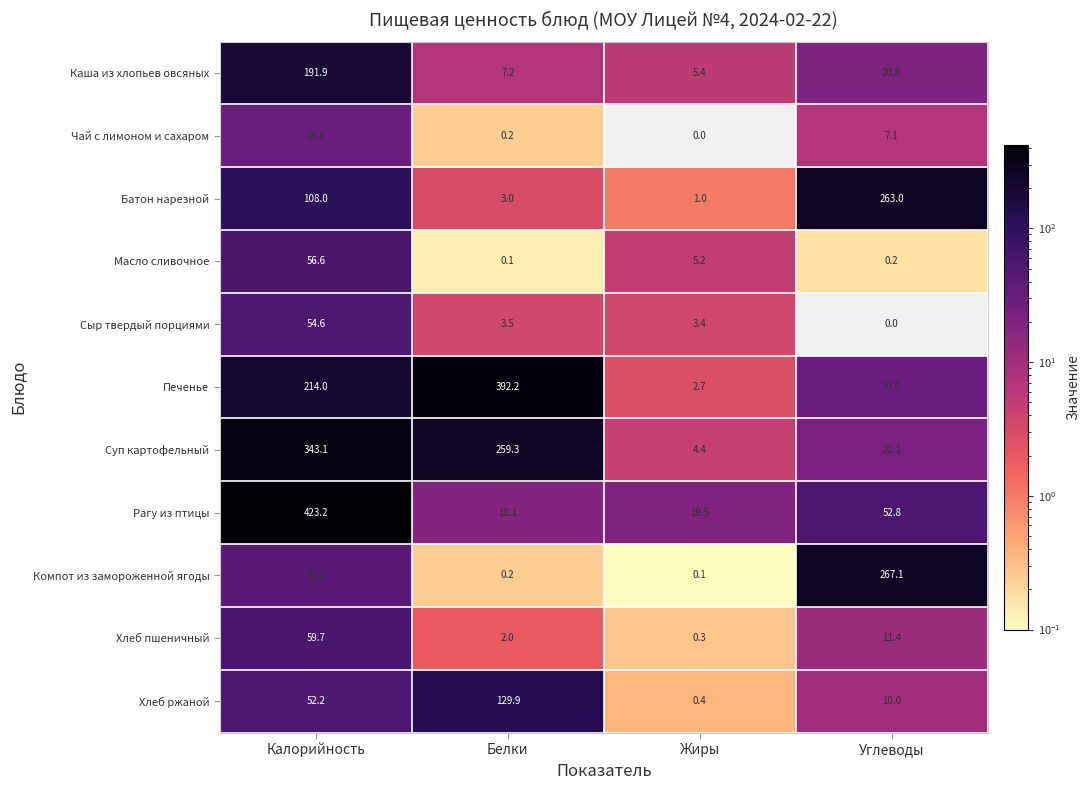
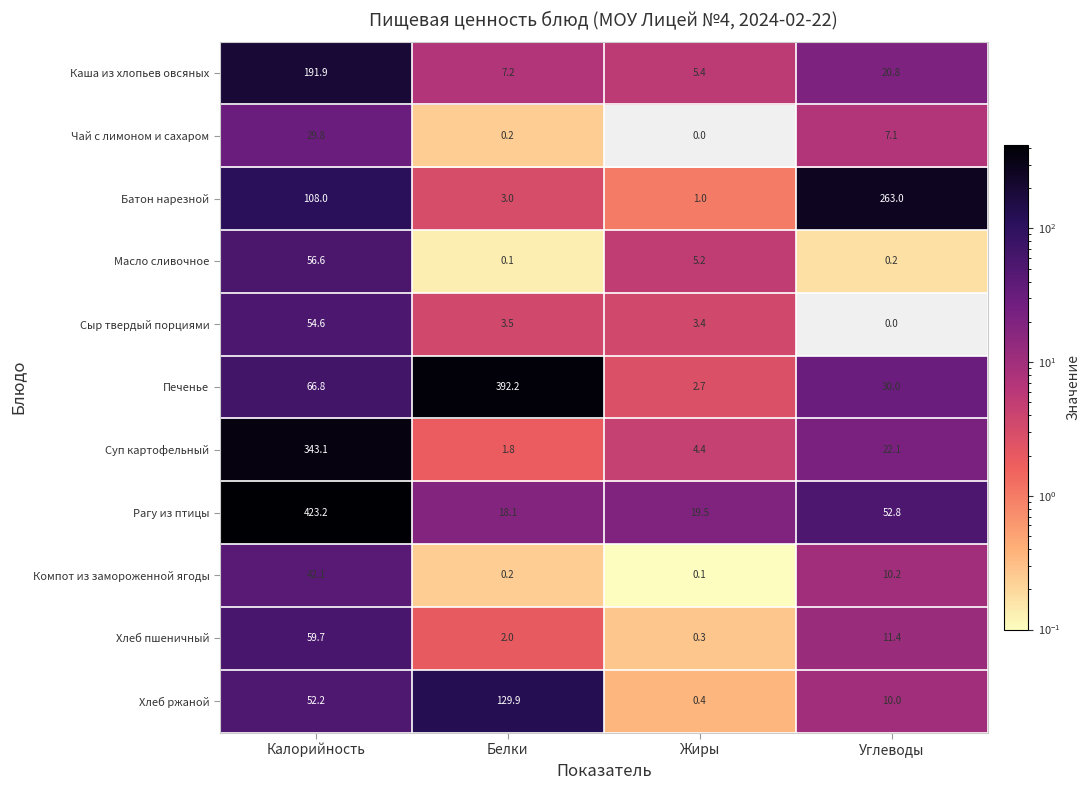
  {
    "Каша из хлопьев овсяных": {
      "Калорийность": 191.9,
      "Белки": 7.2,
      "Жиры": 5.4,
      "Углеводы": 20.8
    },
    "Чай с лимоном и сахаром": {
      "Калорийность": 29.8,
      "Белки": 0.2,
      "Жиры": 0.0,
      "Углеводы": 7.1
    },
    "Батон нарезной": {
      "Калорийность": 108.0,
      "Белки": 3.0,
      "Жиры": 1.0,
      "Углеводы": 263.0
    },
    "Масло сливочное": {
      "Калорийность": 56.6,
      "Белки": 0.1,
      "Жиры": 5.2,
      "Углеводы": 0.2
    },
    "Сыр твердый порциями": {
      "Калорийность": 54.6,
      "Белки": 3.5,
      "Жиры": 3.4,
      "Углеводы": 0.0
    },
    "Печенье": {
-     "Калорийность": 214.0,
+     "Калорийность": 66.8,
      "Белки": 392.2,
      "Жиры": 2.7,
      "Углеводы": 30.0
    },
    "Суп картофельный": {
      "Калорийность": 343.1,
-     "Белки": 259.3,
+     "Белки": 1.8,
      "Жиры": 4.4,
      "Углеводы": 22.1
    },
    "Рагу из птицы": {
      "Калорийность": 423.2,
      "Белки": 18.1,
      "Жиры": 19.5,
      "Углеводы": 52.8
    },
    "Компот из замороженной ягоды": {
      "Калорийность": 42.1,
      "Белки": 0.2,
      "Жиры": 0.1,
-     "Углеводы": 267.1
+     "Углеводы": 10.2
    },
    "Хлеб пшеничный": {
      "Калорийность": 59.7,
      "Белки": 2.0,
      "Жиры": 0.3,
      "Углеводы": 11.4
    },
    "Хлеб ржаной": {
      "Калорийность": 52.2,
      "Белки": 129.9,
      "Жиры": 0.4,
      "Углеводы": 10.0
    }
  }
